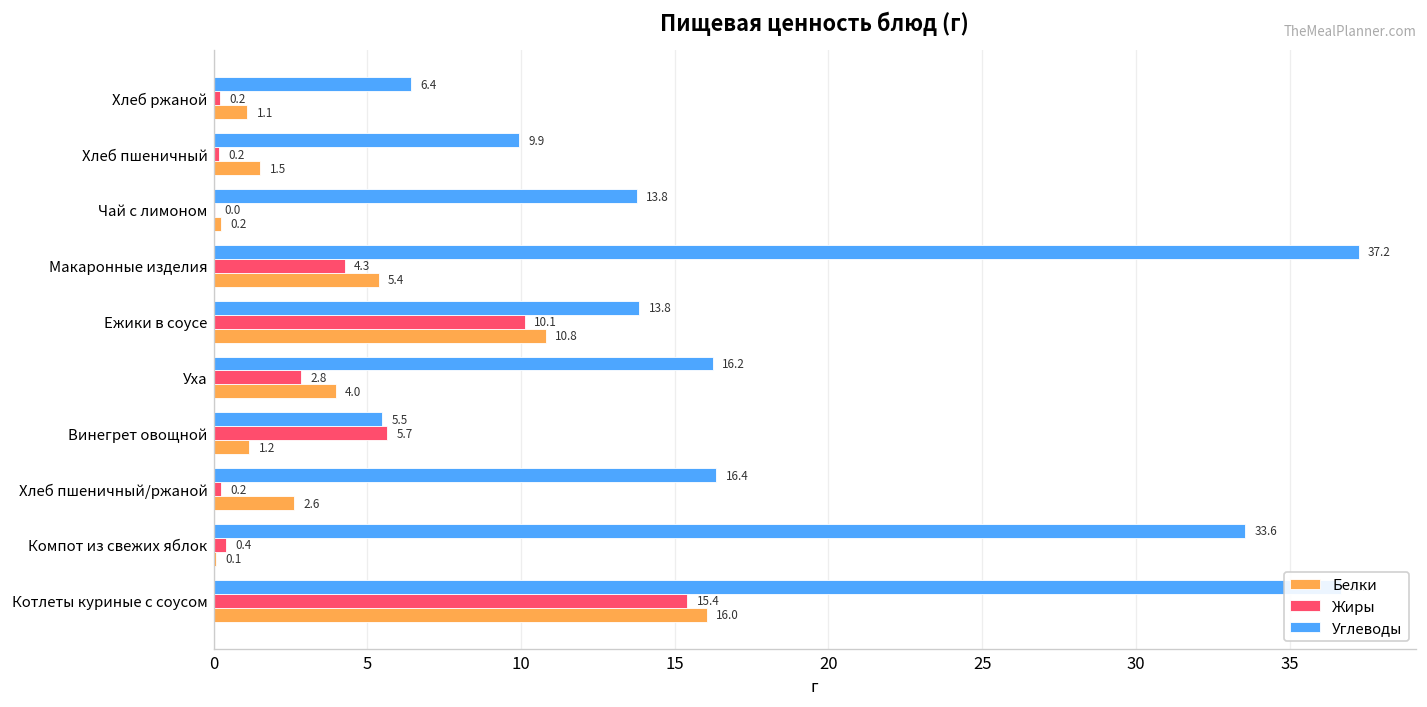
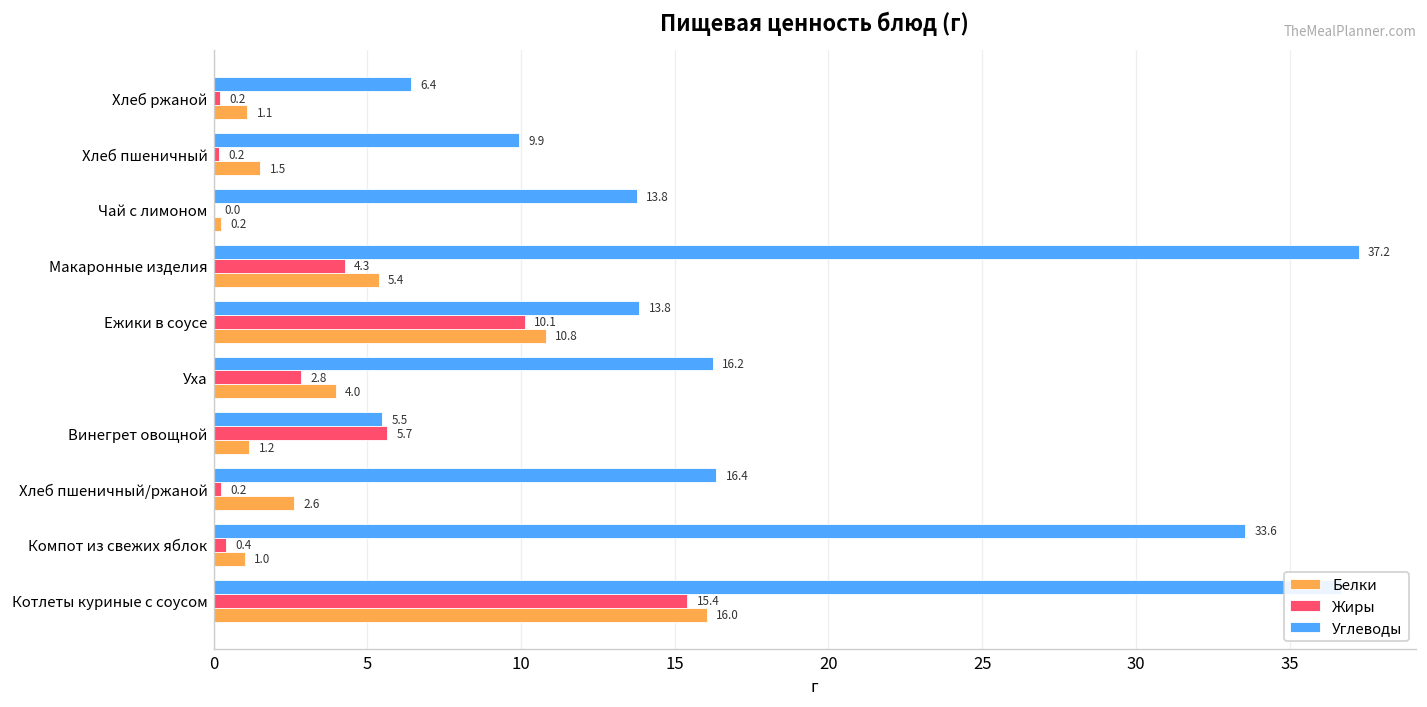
  {
    "Белки": {
      "Хлеб ржаной": 1.1,
      "Хлеб пшеничный": 1.5,
      "Чай с лимоном": 0.2,
      "Макаронные изделия": 5.4,
      "Ежики в соусе": 10.8,
      "Уха": 4.0,
      "Винегрет овощной": 1.2,
      "Хлеб пшеничный/ржаной": 2.6,
-     "Компот из свежих яблок": 0.1,
+     "Компот из свежих яблок": 1.0,
      "Котлеты куриные с соусом": 16.0
    },
    "Жиры": {
      "Хлеб ржаной": 0.2,
      "Хлеб пшеничный": 0.2,
      "Чай с лимоном": 0.0,
      "Макаронные изделия": 4.3,
      "Ежики в соусе": 10.1,
      "Уха": 2.8,
      "Винегрет овощной": 5.7,
      "Хлеб пшеничный/ржаной": 0.2,
      "Компот из свежих яблок": 0.4,
      "Котлеты куриные с соусом": 15.4
    },
    "Углеводы": {
      "Хлеб ржаной": 6.4,
      "Хлеб пшеничный": 9.9,
      "Чай с лимоном": 13.8,
      "Макаронные изделия": 37.2,
      "Ежики в соусе": 13.8,
      "Уха": 16.2,
      "Винегрет овощной": 5.5,
      "Хлеб пшеничный/ржаной": 16.4,
      "Компот из свежих яблок": 33.6
    }
  }
